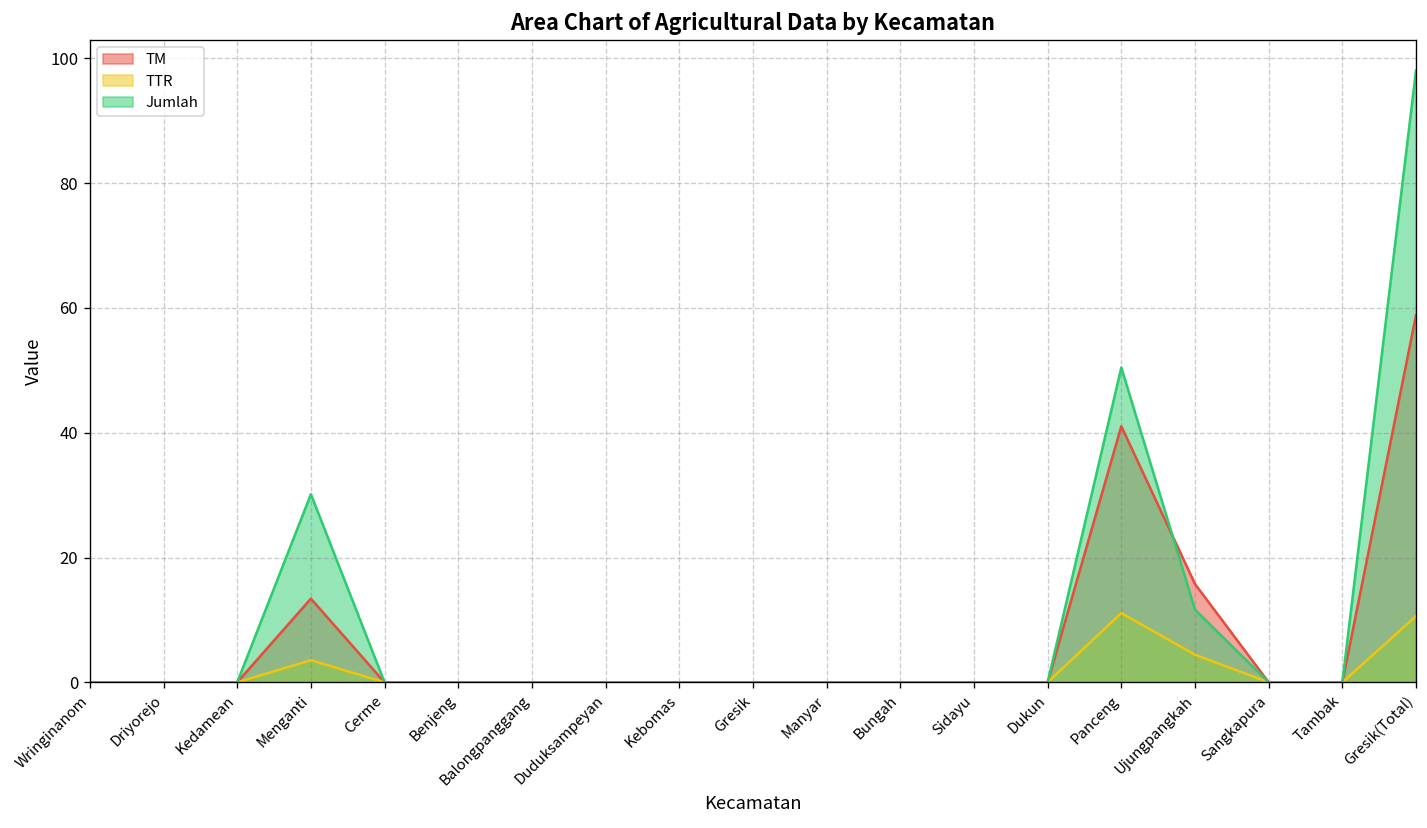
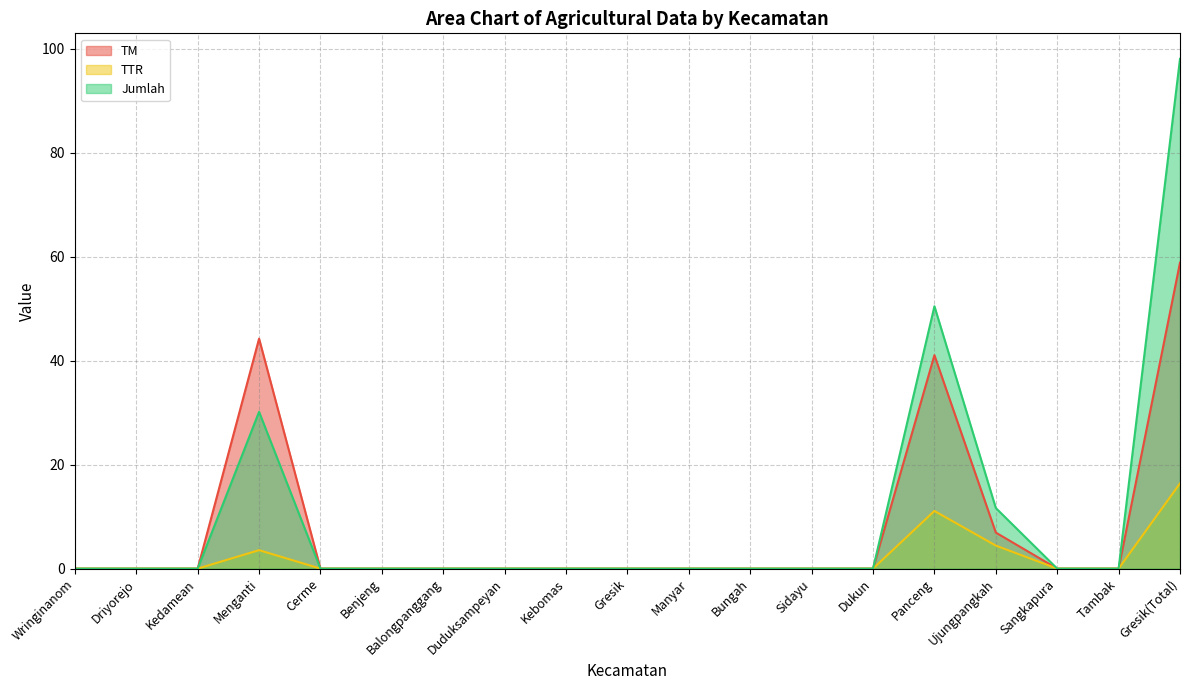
  {
    "TM": {
-     "Menganti": 13,
+     "Menganti": 44,
      "Panceng": 41,
-     "Ujungpangkah": 16,
+     "Ujungpangkah": 7,
      "Gresik(Total)": 59
    },
    "TTR": {
      "Menganti": 4,
      "Panceng": 11,
      "Ujungpangkah": 4,
-     "Gresik(Total)": 11
+     "Gresik(Total)": 16
    },
    "Jumlah": {
      "Menganti": 30,
      "Panceng": 50,
      "Ujungpangkah": 12,
      "Gresik(Total)": 98
    }
  }
